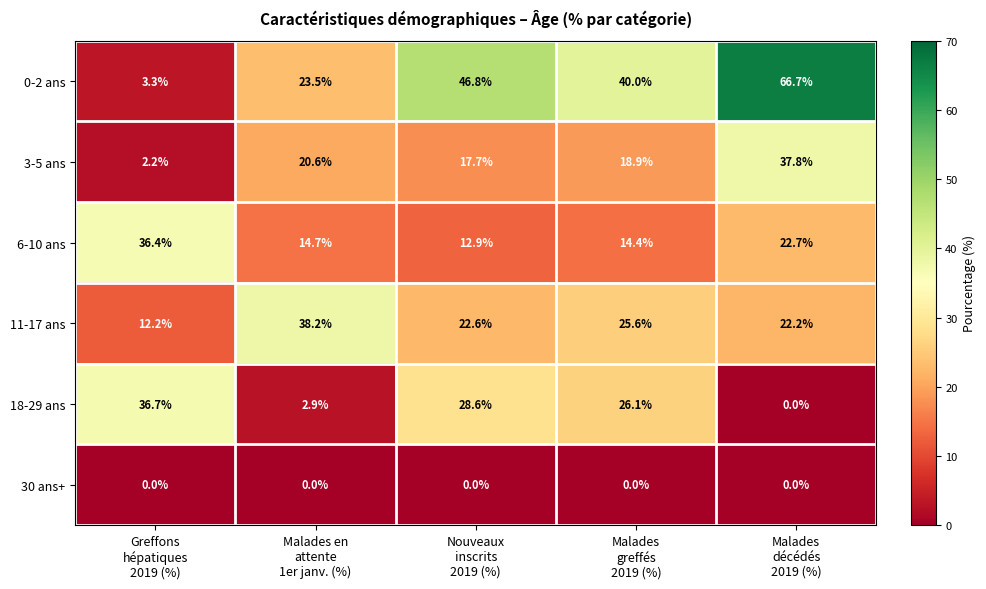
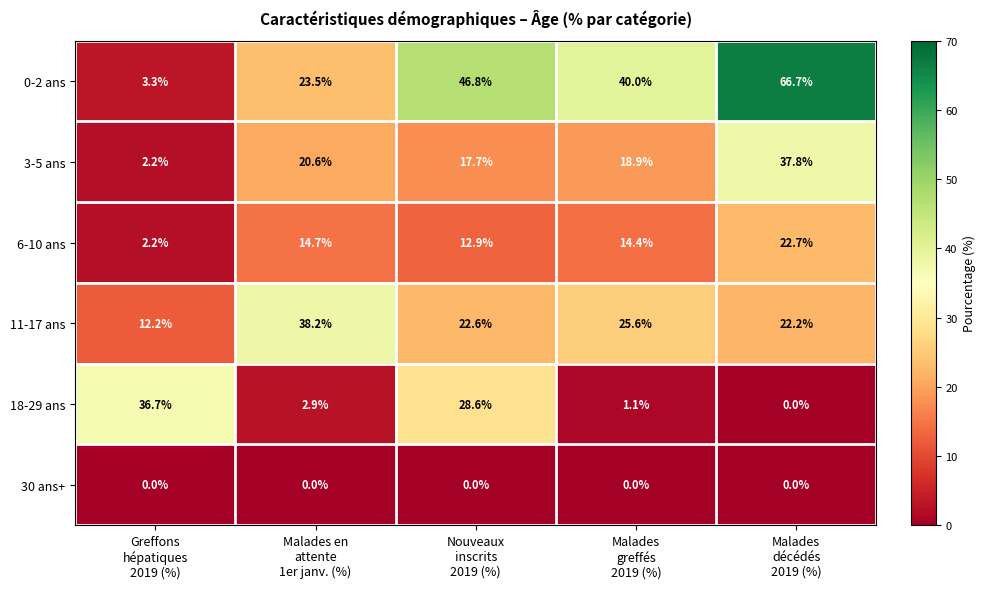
  {
    "0-2 ans": {
      "Greffons hépatiques 2019 (%)": "3.3%",
      "Malades en attente 1er janv. (%)": "23.5%",
      "Nouveaux inscrits 2019 (%)": "46.8%",
      "Malades greffés 2019 (%)": "40.0%",
      "Malades décédés 2019 (%)": "66.7%"
    },
    "3-5 ans": {
      "Greffons hépatiques 2019 (%)": "2.2%",
      "Malades en attente 1er janv. (%)": "20.6%",
      "Nouveaux inscrits 2019 (%)": "17.7%",
      "Malades greffés 2019 (%)": "18.9%",
      "Malades décédés 2019 (%)": "37.8%"
    },
    "6-10 ans": {
-     "Greffons hépatiques 2019 (%)": "36.4%",
+     "Greffons hépatiques 2019 (%)": "2.2%",
      "Malades en attente 1er janv. (%)": "14.7%",
      "Nouveaux inscrits 2019 (%)": "12.9%",
      "Malades greffés 2019 (%)": "14.4%",
      "Malades décédés 2019 (%)": "22.7%"
    },
    "11-17 ans": {
      "Greffons hépatiques 2019 (%)": "12.2%",
      "Malades en attente 1er janv. (%)": "38.2%",
      "Nouveaux inscrits 2019 (%)": "22.6%",
      "Malades greffés 2019 (%)": "25.6%",
      "Malades décédés 2019 (%)": "22.2%"
    },
    "18-29 ans": {
      "Greffons hépatiques 2019 (%)": "36.7%",
      "Malades en attente 1er janv. (%)": "2.9%",
      "Nouveaux inscrits 2019 (%)": "28.6%",
-     "Malades greffés 2019 (%)": "26.1%",
+     "Malades greffés 2019 (%)": "1.1%",
      "Malades décédés 2019 (%)": "0.0%"
    },
    "30 ans+": {
      "Greffons hépatiques 2019 (%)": "0.0%",
      "Malades en attente 1er janv. (%)": "0.0%",
      "Nouveaux inscrits 2019 (%)": "0.0%",
      "Malades greffés 2019 (%)": "0.0%",
      "Malades décédés 2019 (%)": "0.0%"
    }
  }
